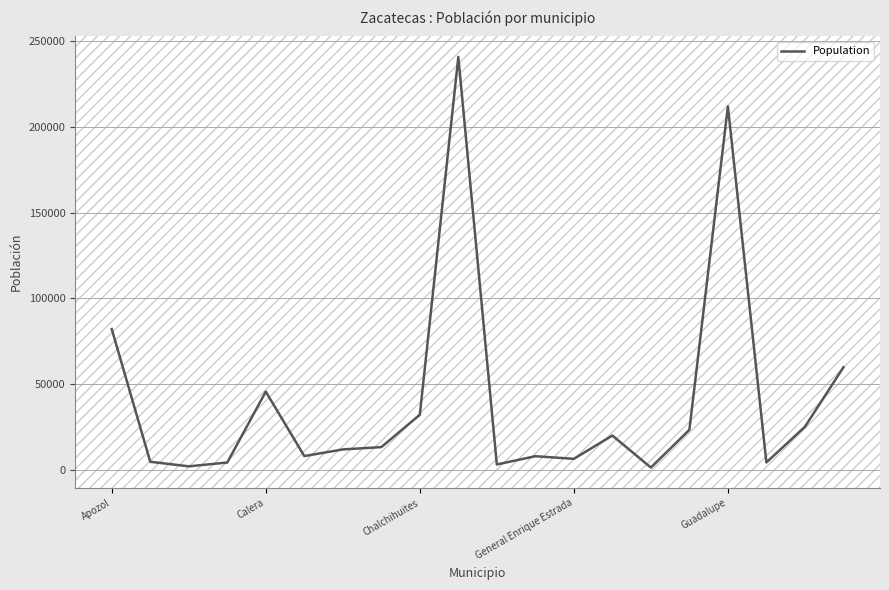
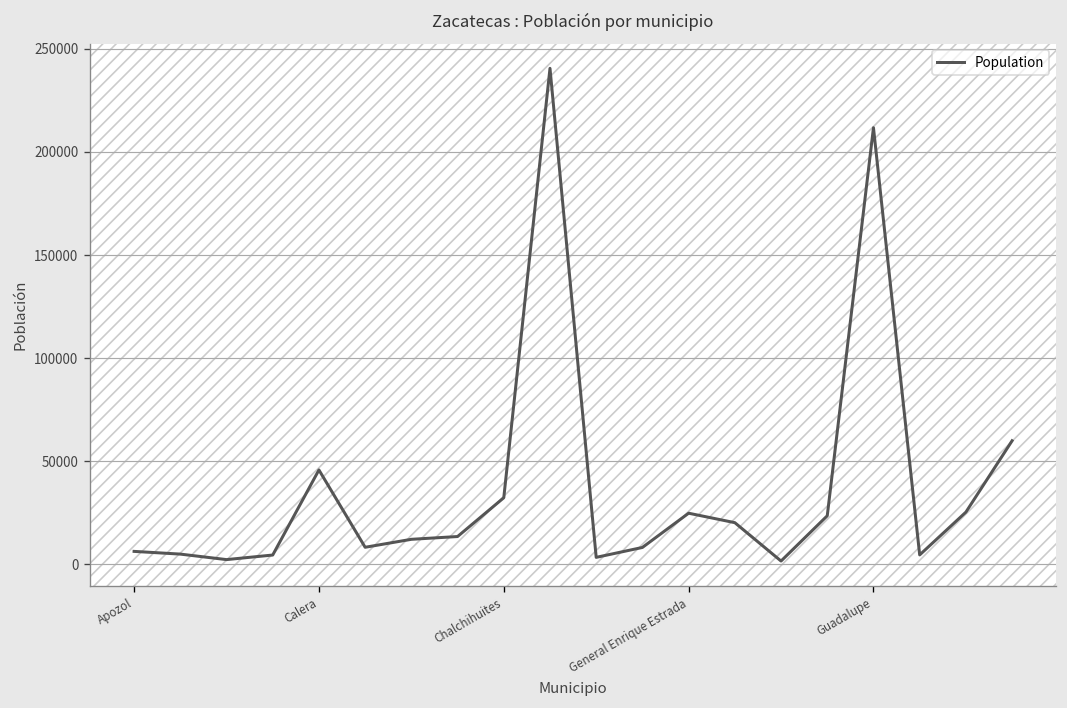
  {
-   "Apozol": 82000,
+   "Apozol": 6000,
    "Calera": 46000,
    "Chalchihuites": 32000,
-   "General Enrique Estrada": 7000,
+   "General Enrique Estrada": 25000,
    "Guadalupe": 212000
  }
